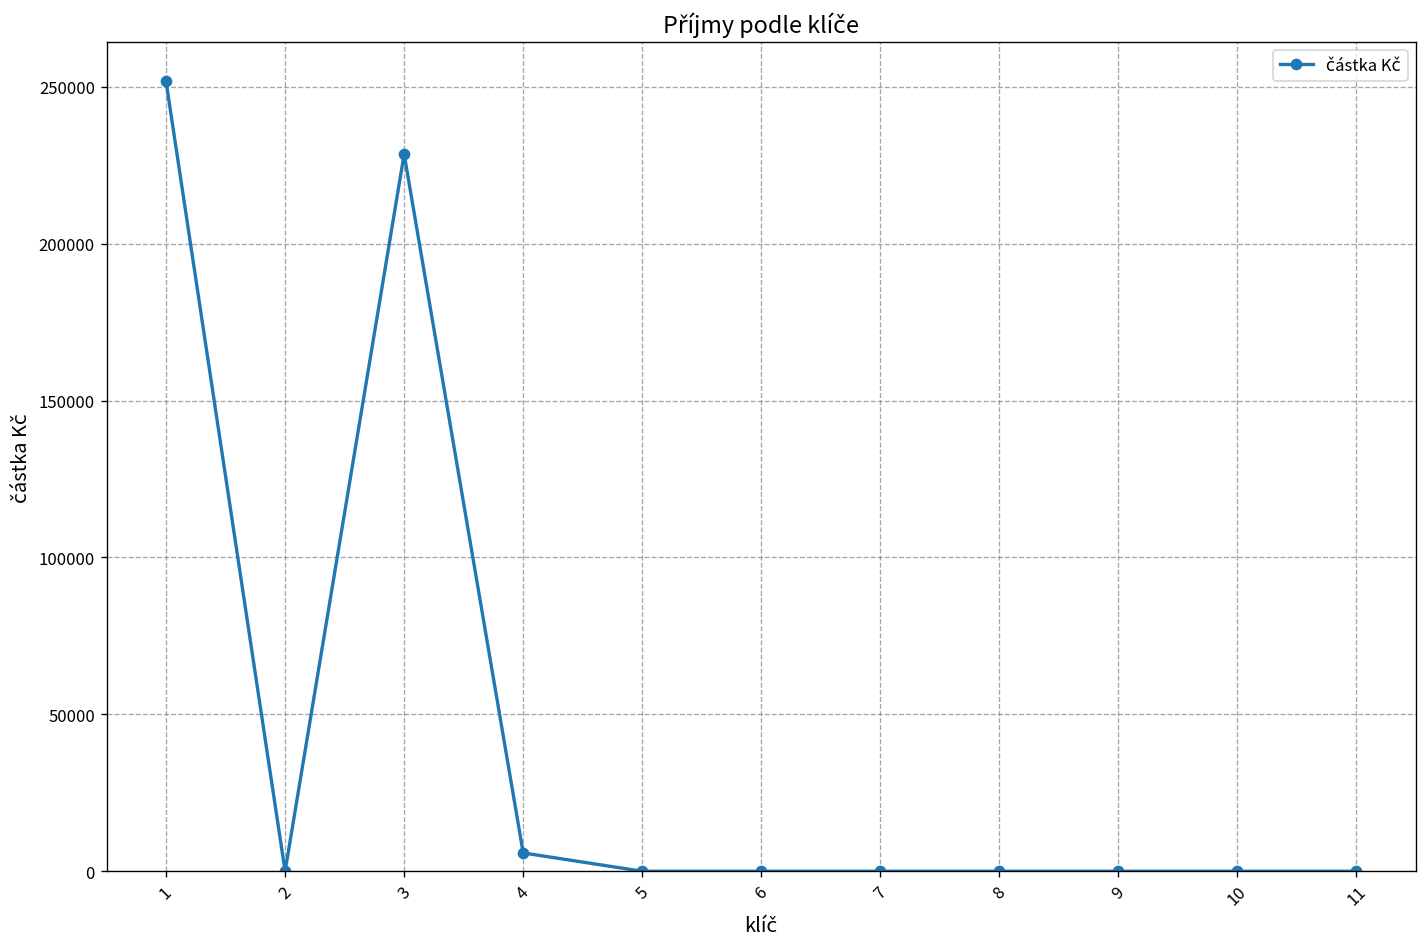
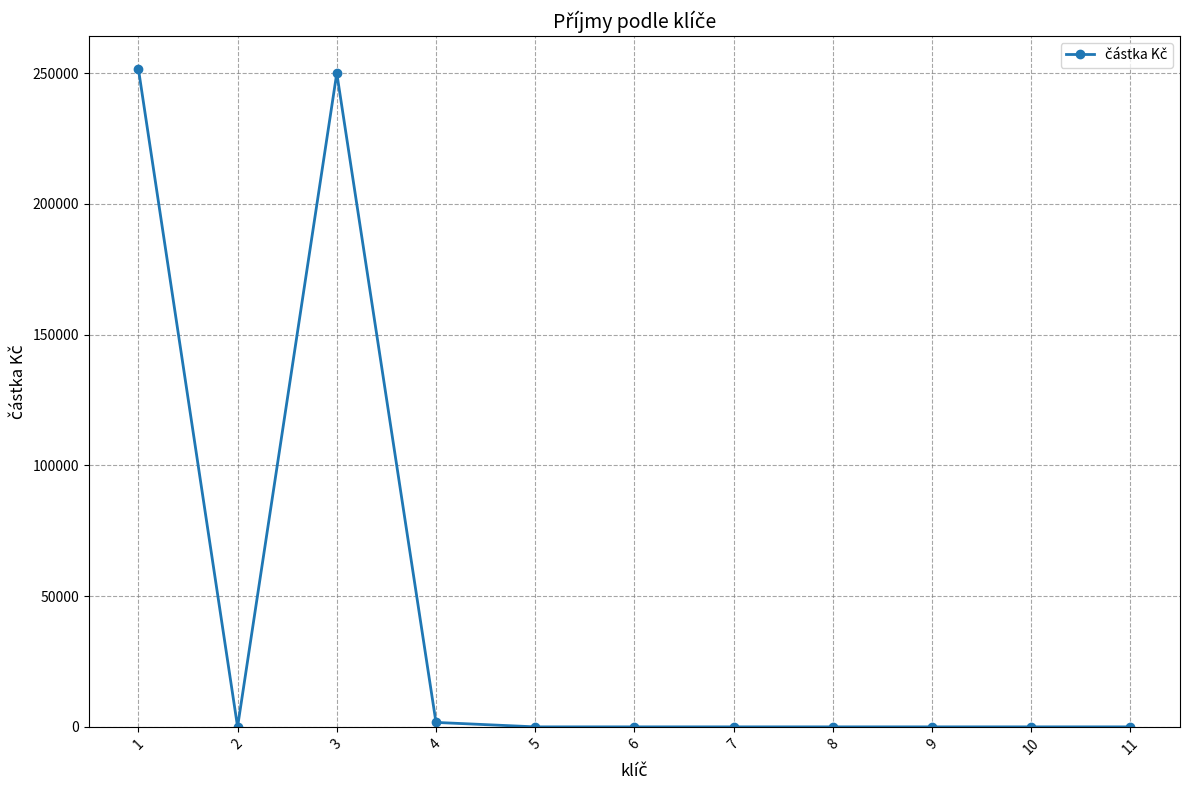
  {
    "1": 252000,
    "2": 0,
-   "3": 229000,
-   "4": 6000,
+   "3": 250000,
+   "4": 2000,
    "5": 0,
    "6": 0,
    "7": 0,
    "8": 0,
    "9": 0,
    "10": 0,
    "11": 0
  }
